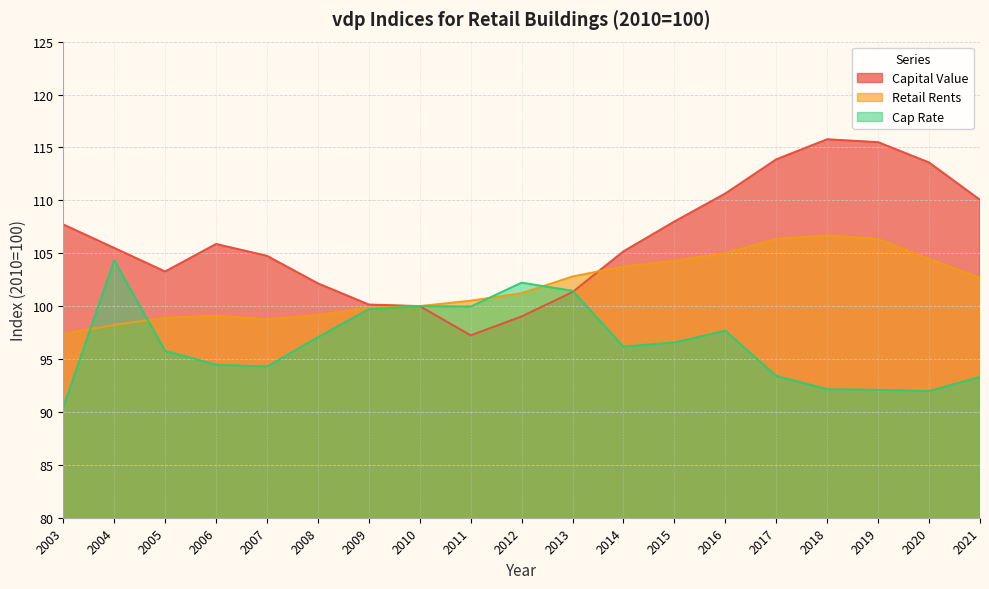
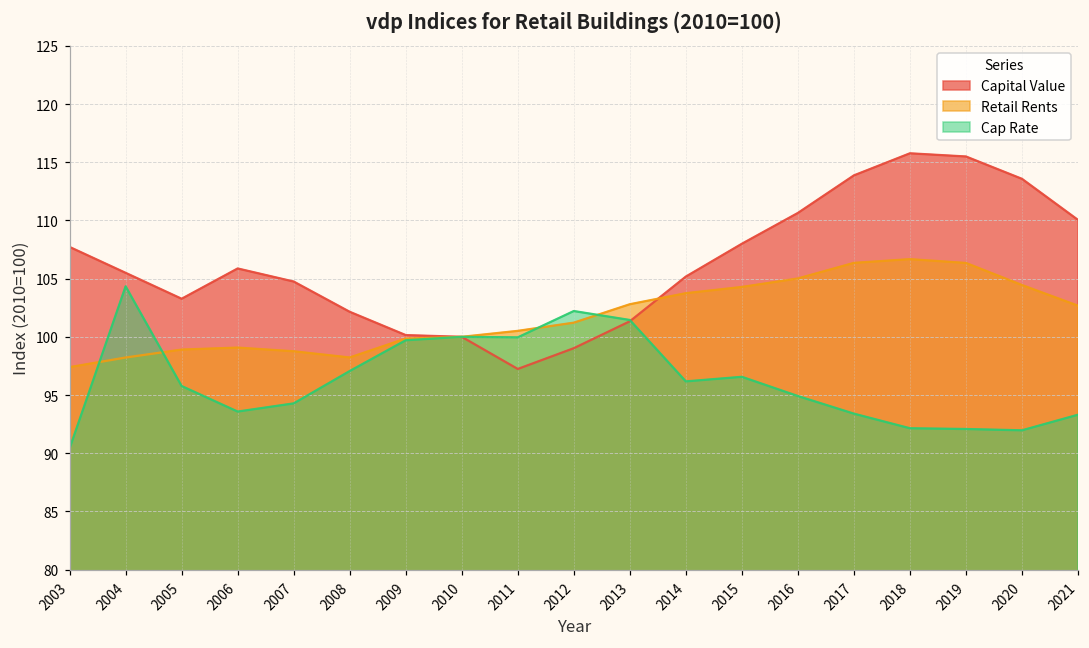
  {
    "Capital Value": {
      "2003": 107.7,
      "2004": 105.5,
      "2005": 103.3,
      "2006": 105.9,
      "2007": 104.8,
      "2008": 102.2,
      "2009": 100.1,
      "2011": 97.2,
      "2012": 99.0,
      "2014": 105.2,
      "2015": 108.0,
      "2016": 110.6,
      "2017": 113.9,
      "2018": 115.8,
      "2019": 115.5,
      "2020": 113.6,
      "2021": 110.0
    },
    "Retail Rents": {
      "2003": 97.4,
      "2004": 98.2,
      "2005": 98.9,
      "2006": 99.1,
      "2007": 98.8,
-     "2008": 99.1,
+     "2008": 98.2,
      "2011": 100.5,
      "2012": 101.2,
      "2013": 102.8,
      "2014": 103.7,
      "2015": 104.3,
      "2016": 105.0,
      "2017": 106.4,
      "2018": 106.7,
      "2019": 106.3,
      "2020": 104.5,
      "2021": 102.7
    },
    "Cap Rate": {
      "2003": 90.4,
      "2004": 104.3,
      "2005": 95.8,
-     "2006": 94.5,
+     "2006": 93.6,
      "2007": 94.3,
      "2008": 97.1,
      "2011": 100.0,
      "2012": 102.2,
      "2014": 96.2,
      "2015": 96.6,
-     "2016": 97.7,
+     "2016": 94.9,
      "2017": 93.4,
      "2018": 92.1,
      "2019": 92.1,
      "2020": 92.0,
      "2021": 93.3
    }
  }
